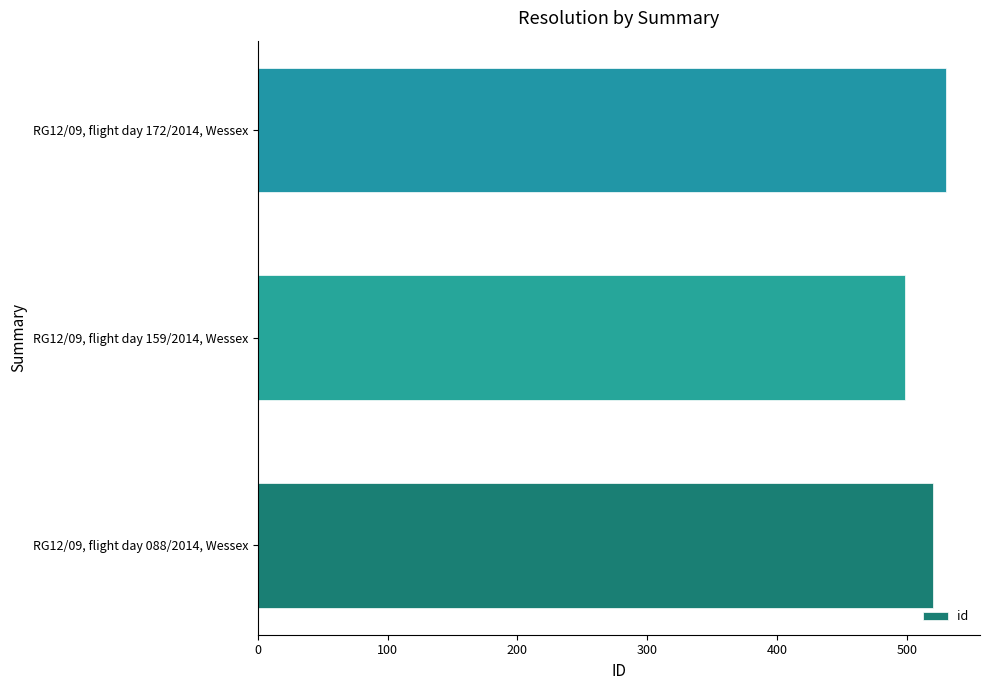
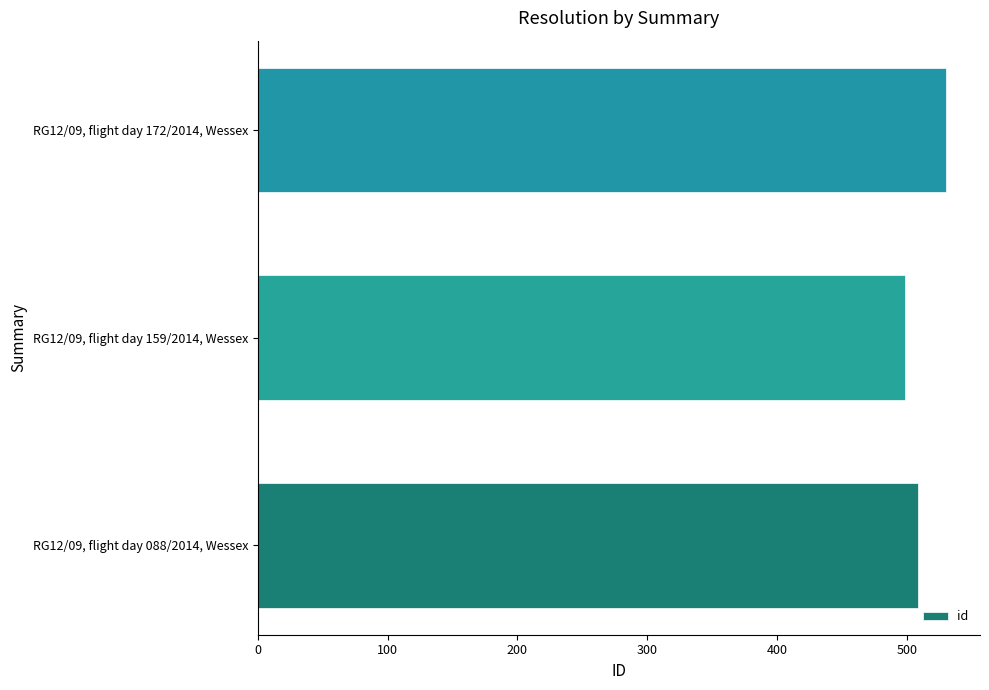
  {
    "RG12/09, flight day 172/2014, Wessex": 530,
    "RG12/09, flight day 159/2014, Wessex": 499,
-   "RG12/09, flight day 088/2014, Wessex": 520
+   "RG12/09, flight day 088/2014, Wessex": 509
  }
